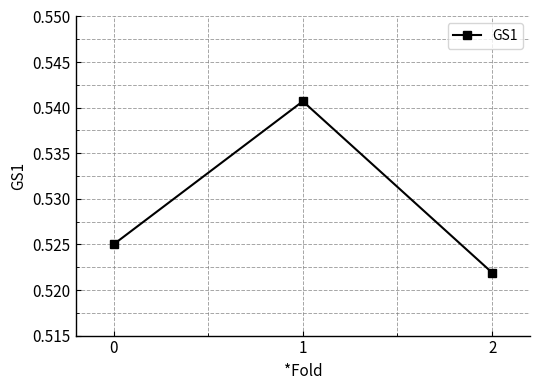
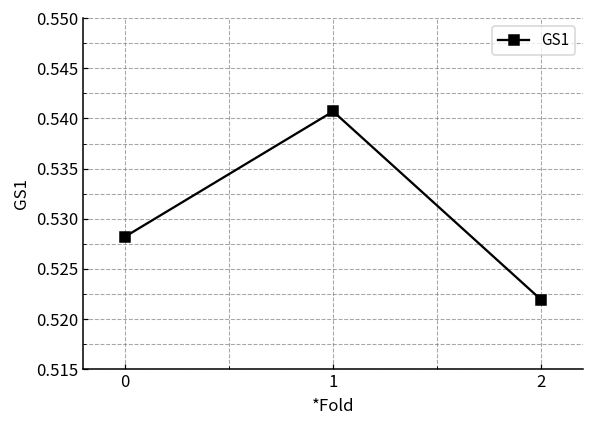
  {
-   "0": 0.525,
+   "0": 0.528,
    "1": 0.541,
    "2": 0.522
  }
